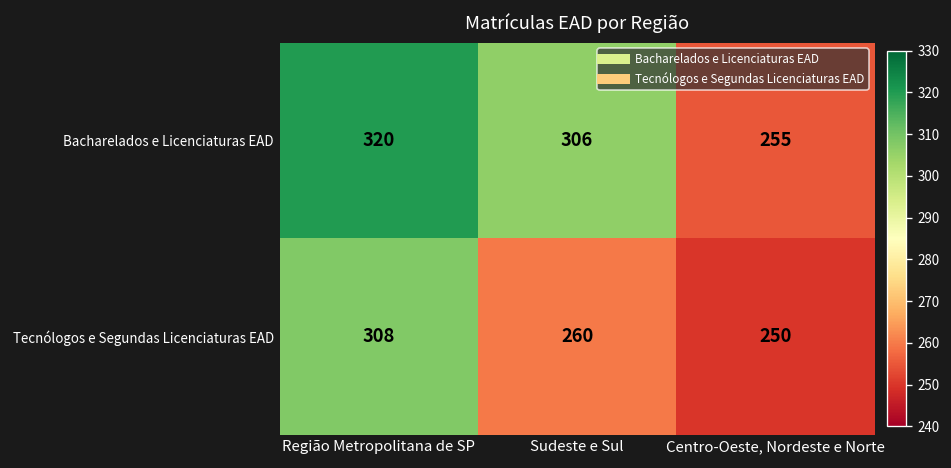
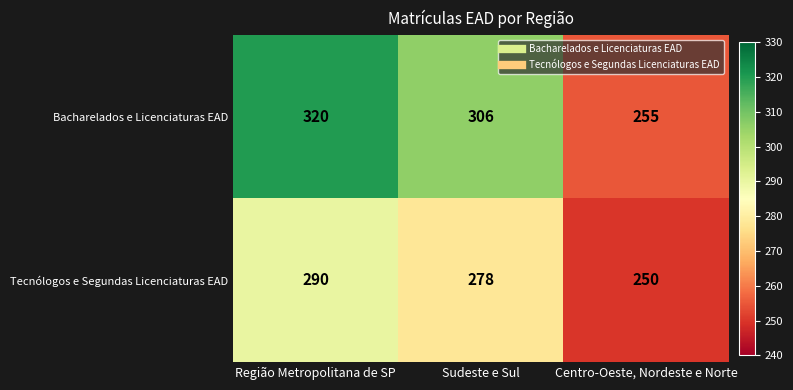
  {
    "Bacharelados e Licenciaturas EAD": {
      "Região Metropolitana de SP": 320,
      "Sudeste e Sul": 306,
      "Centro-Oeste, Nordeste e Norte": 255
    },
    "Tecnólogos e Segundas Licenciaturas EAD": {
-     "Região Metropolitana de SP": 308,
-     "Sudeste e Sul": 260,
+     "Região Metropolitana de SP": 290,
+     "Sudeste e Sul": 278,
      "Centro-Oeste, Nordeste e Norte": 250
    }
  }
